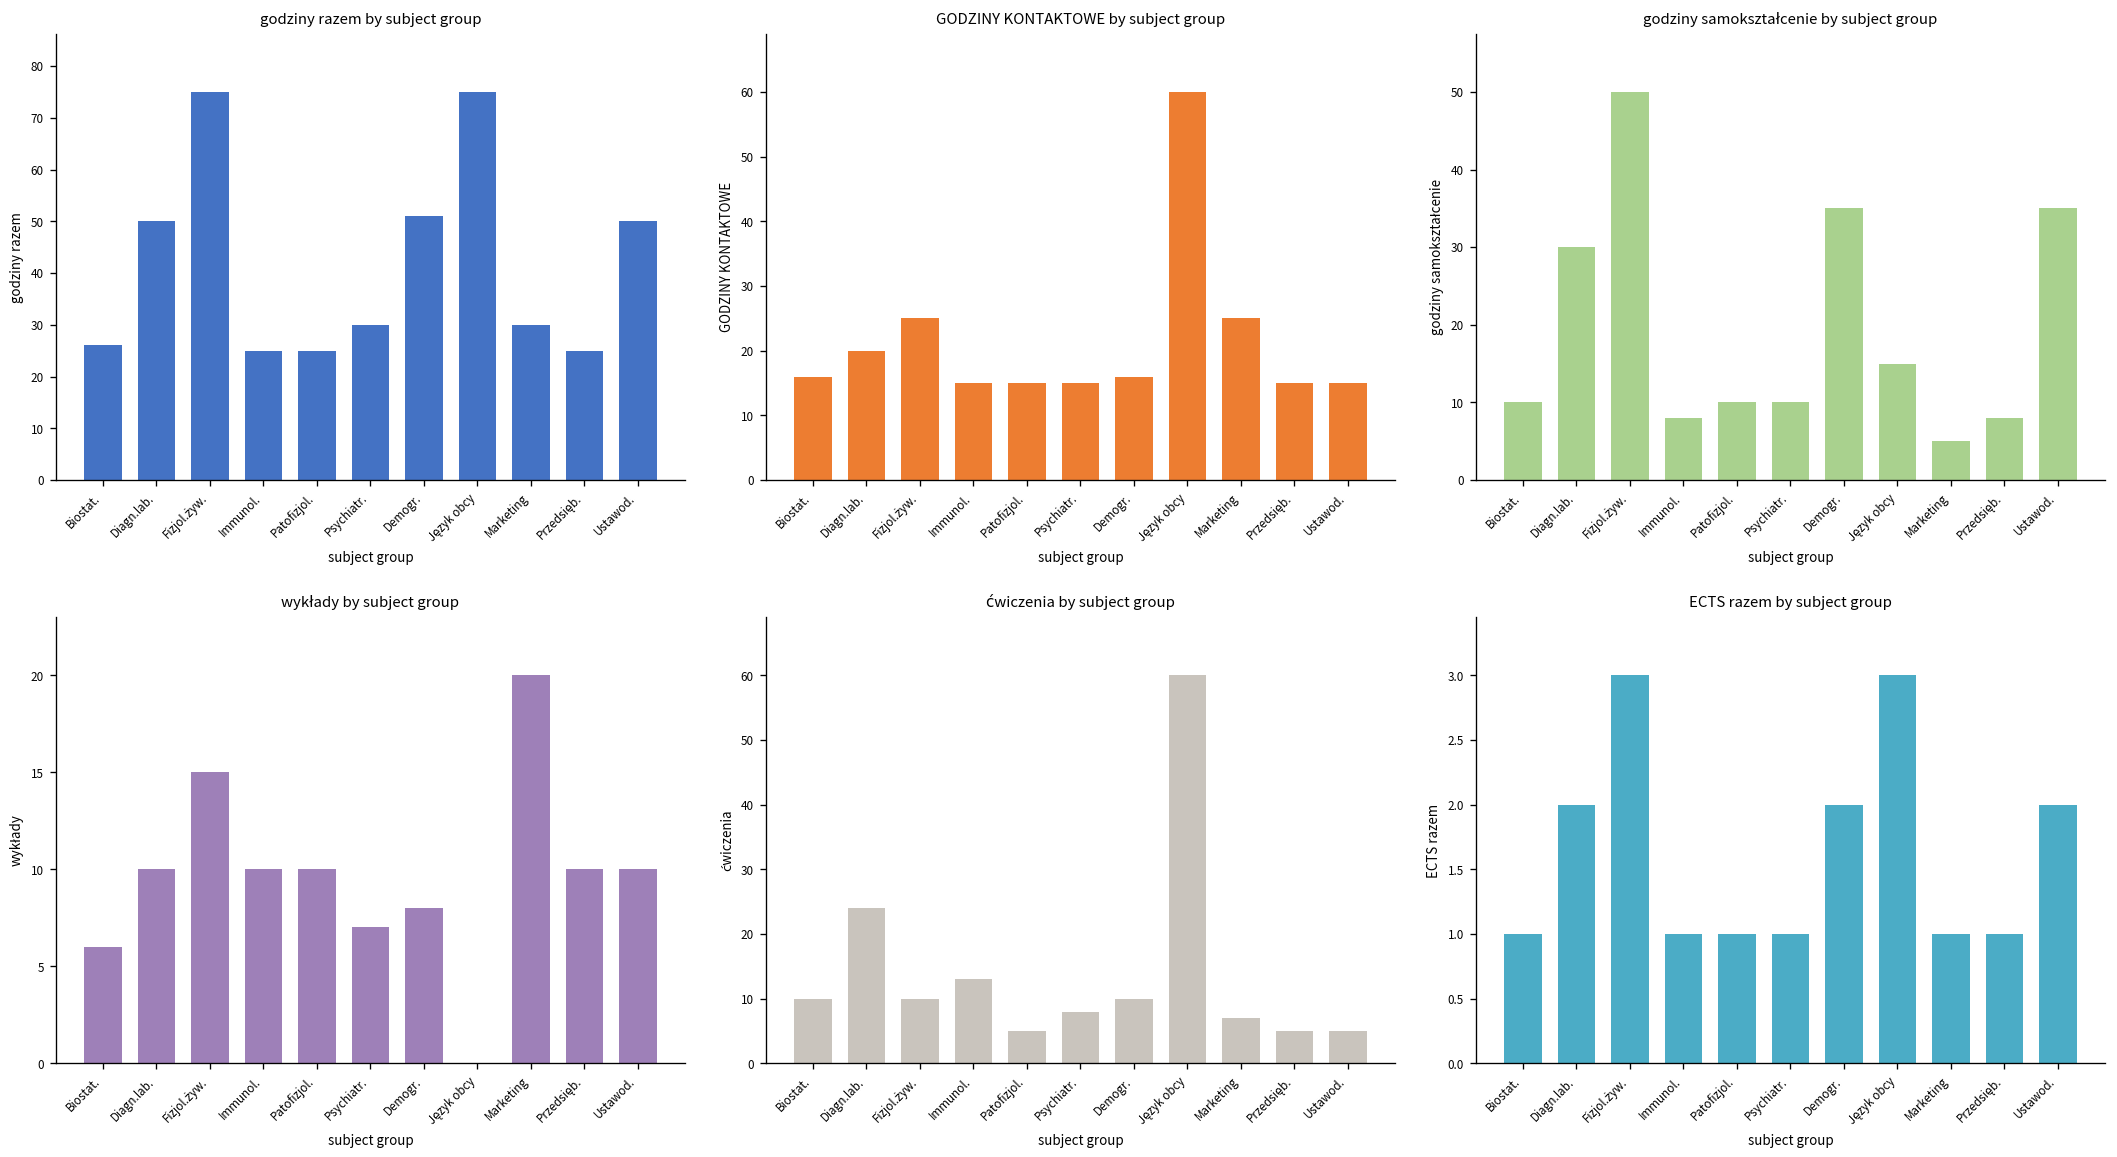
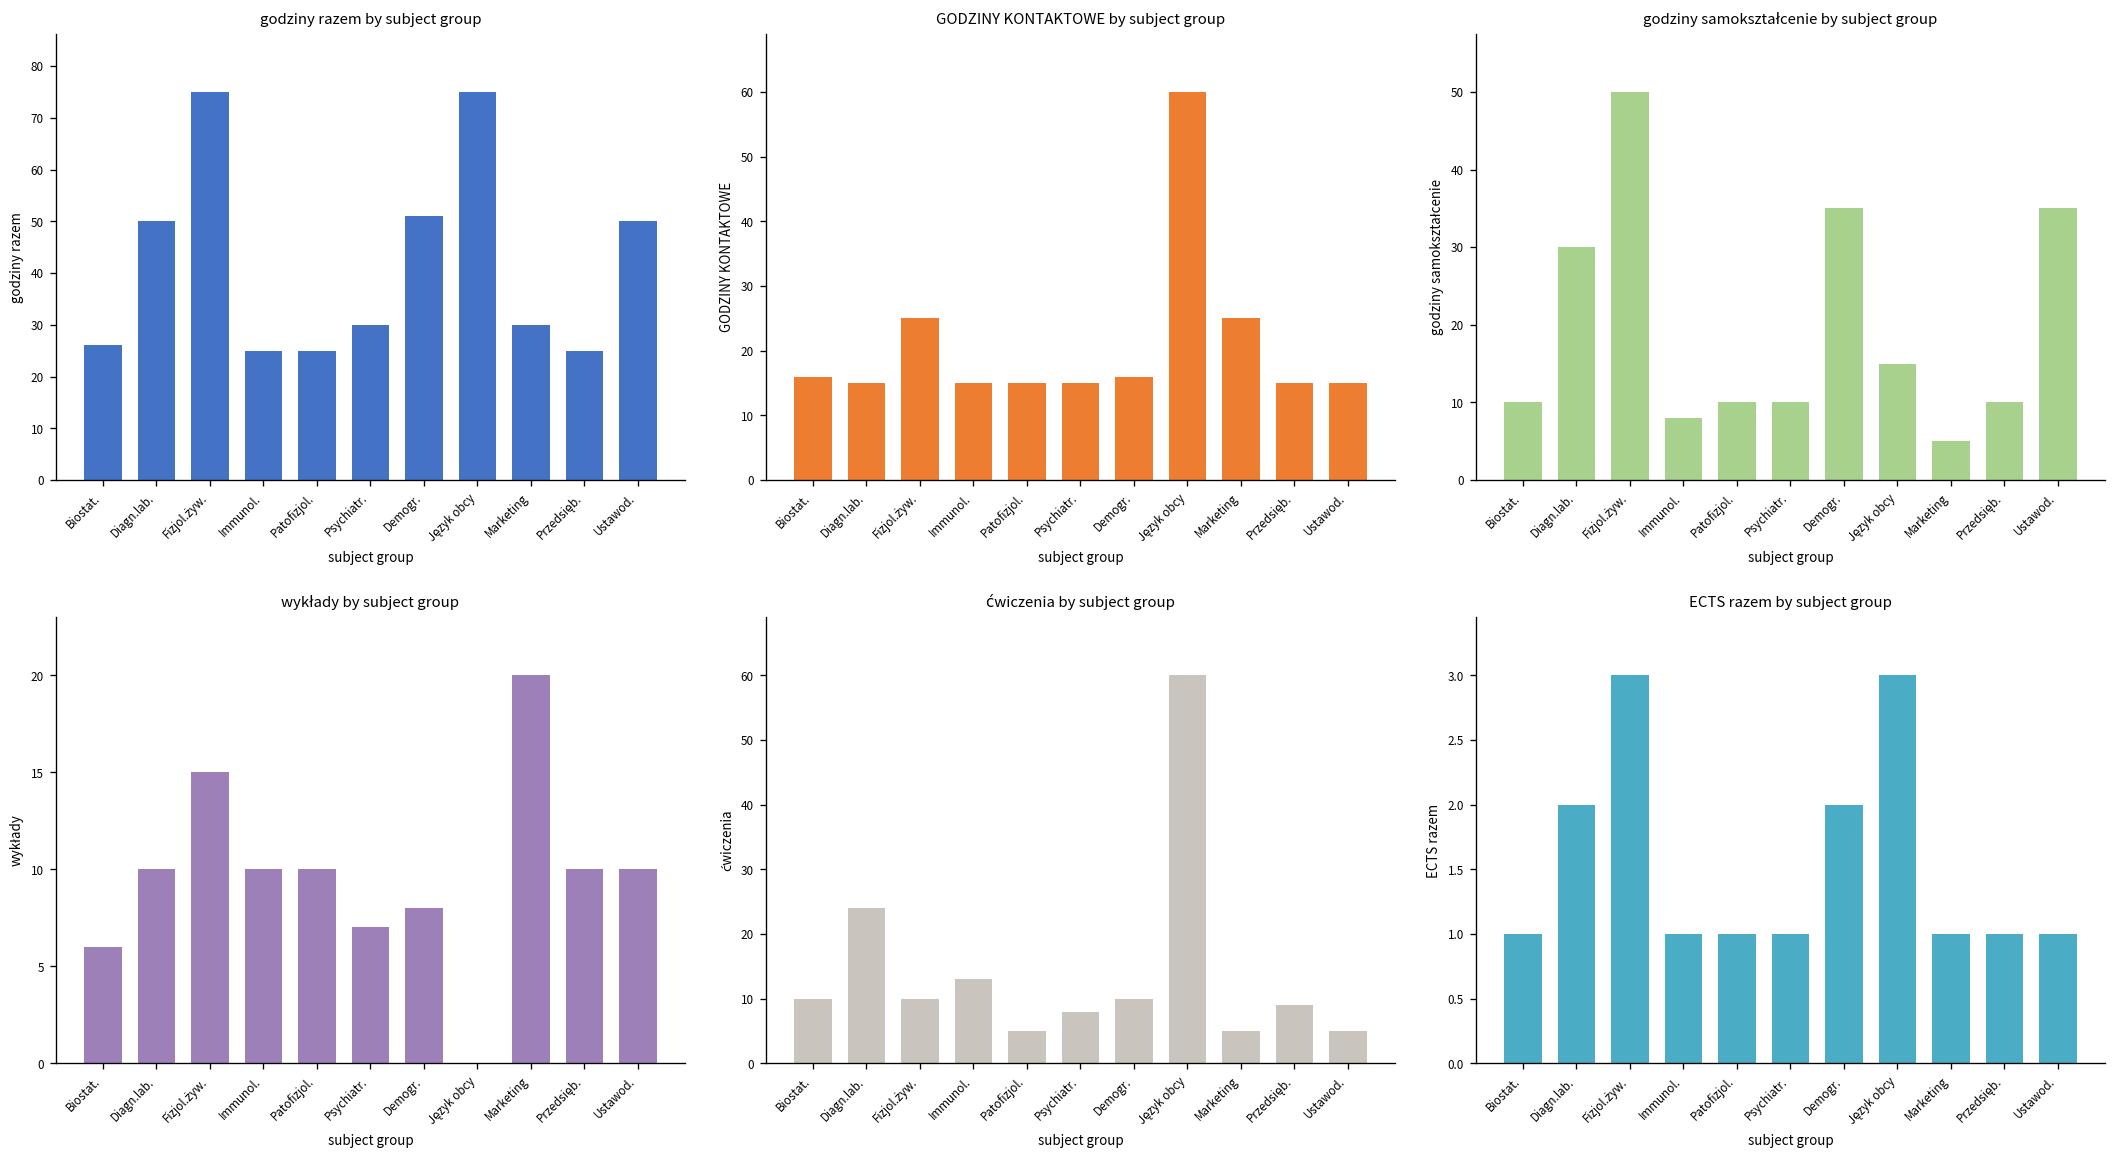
  {
    "godziny razem by subject group": {
      "Biostat.": 26,
      "Diagn.lab.": 50,
      "Fizjol.żyw.": 75,
      "Immunol.": 25,
      "Patofizjol.": 25,
      "Psychiatr.": 30,
      "Demogr.": 51,
      "Język obcy": 75,
      "Marketing": 30,
      "Przedsięb.": 25,
      "Ustawod.": 50
    },
    "GODZINY KONTAKTOWE by subject group": {
      "Biostat.": 16,
-     "Diagn.lab.": 20,
+     "Diagn.lab.": 15,
      "Fizjol.żyw.": 25,
      "Immunol.": 15,
      "Patofizjol.": 15,
      "Psychiatr.": 15,
      "Demogr.": 16,
      "Język obcy": 60,
      "Marketing": 25,
      "Przedsięb.": 15,
      "Ustawod.": 15
    },
    "godziny samokształcenie by subject group": {
      "Biostat.": 10,
      "Diagn.lab.": 30,
      "Fizjol.żyw.": 50,
      "Immunol.": 8,
      "Patofizjol.": 10,
      "Psychiatr.": 10,
      "Demogr.": 35,
      "Język obcy": 15,
      "Marketing": 5,
-     "Przedsięb.": 8,
+     "Przedsięb.": 10,
      "Ustawod.": 35
    },
    "wykłady by subject group": {
      "Biostat.": 6.0,
      "Diagn.lab.": 10.0,
      "Fizjol.żyw.": 15.0,
      "Immunol.": 10.0,
      "Patofizjol.": 10.0,
      "Psychiatr.": 7.0,
      "Demogr.": 8.0,
      "Język obcy": 0.0,
      "Marketing": 20.0,
      "Przedsięb.": 10.0,
      "Ustawod.": 10.0
    },
    "ćwiczenia by subject group": {
      "Biostat.": 10,
      "Diagn.lab.": 24,
      "Fizjol.żyw.": 10,
      "Immunol.": 13,
      "Patofizjol.": 5,
      "Psychiatr.": 8,
      "Demogr.": 10,
      "Język obcy": 60,
-     "Marketing": 7,
-     "Przedsięb.": 5,
+     "Marketing": 5,
+     "Przedsięb.": 9,
      "Ustawod.": 5
    },
    "ECTS razem by subject group": {
      "Biostat.": 1,
      "Diagn.lab.": 2,
      "Fizjol.żyw.": 3,
      "Immunol.": 1,
      "Patofizjol.": 1,
      "Psychiatr.": 1,
      "Demogr.": 2,
      "Język obcy": 3,
      "Marketing": 1,
      "Przedsięb.": 1,
-     "Ustawod.": 2
+     "Ustawod.": 1
    }
  }
